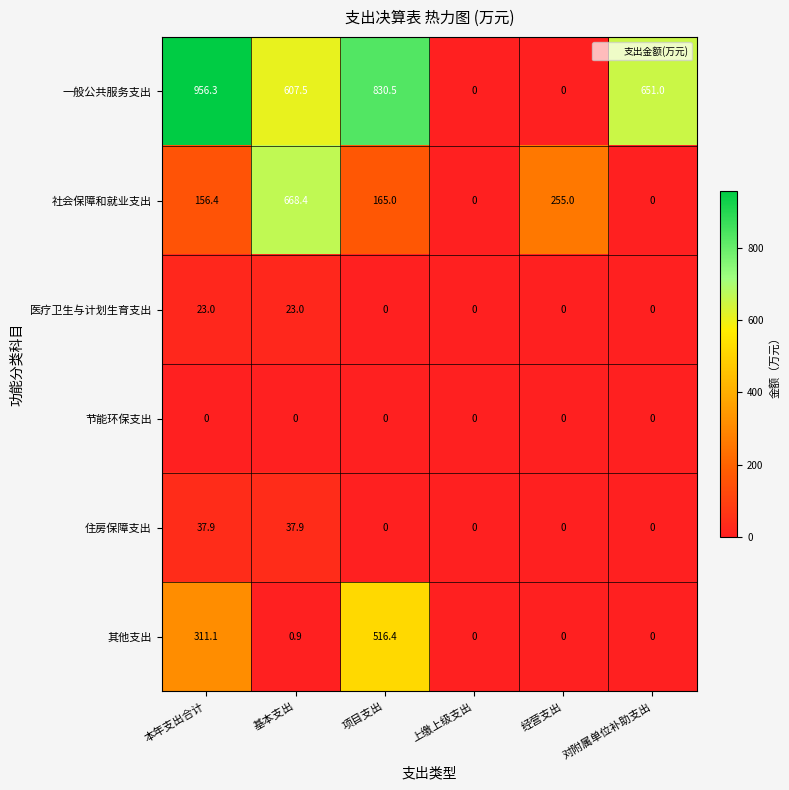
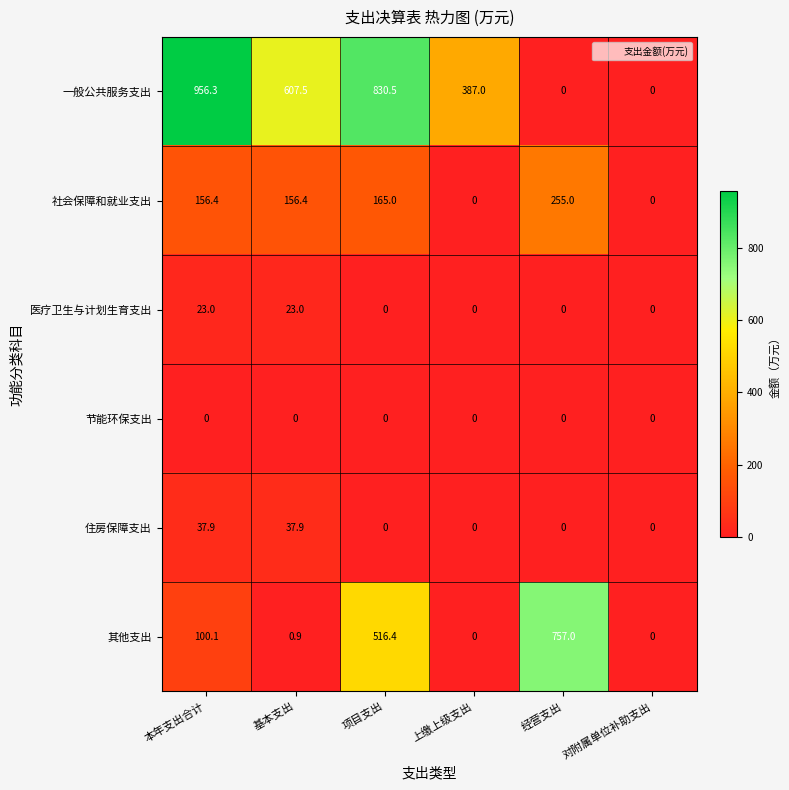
  {
    "一般公共服务支出": {
      "本年支出合计": 956.3,
      "基本支出": 607.5,
      "项目支出": 830.5,
-     "上缴上级支出": 0,
+     "上缴上级支出": 387.0,
      "经营支出": 0,
-     "对附属单位补助支出": 651.0
+     "对附属单位补助支出": 0
    },
    "社会保障和就业支出": {
      "本年支出合计": 156.4,
-     "基本支出": 668.4,
+     "基本支出": 156.4,
      "项目支出": 165.0,
      "上缴上级支出": 0,
      "经营支出": 255.0,
      "对附属单位补助支出": 0
    },
    "医疗卫生与计划生育支出": {
      "本年支出合计": 23.0,
      "基本支出": 23.0,
      "项目支出": 0,
      "上缴上级支出": 0,
      "经营支出": 0,
      "对附属单位补助支出": 0
    },
    "节能环保支出": {
      "本年支出合计": 0,
      "基本支出": 0,
      "项目支出": 0,
      "上缴上级支出": 0,
      "经营支出": 0,
      "对附属单位补助支出": 0
    },
    "住房保障支出": {
      "本年支出合计": 37.9,
      "基本支出": 37.9,
      "项目支出": 0,
      "上缴上级支出": 0,
      "经营支出": 0,
      "对附属单位补助支出": 0
    },
    "其他支出": {
-     "本年支出合计": 311.1,
+     "本年支出合计": 100.1,
      "基本支出": 0.9,
      "项目支出": 516.4,
      "上缴上级支出": 0,
-     "经营支出": 0,
+     "经营支出": 757.0,
      "对附属单位补助支出": 0
    }
  }
